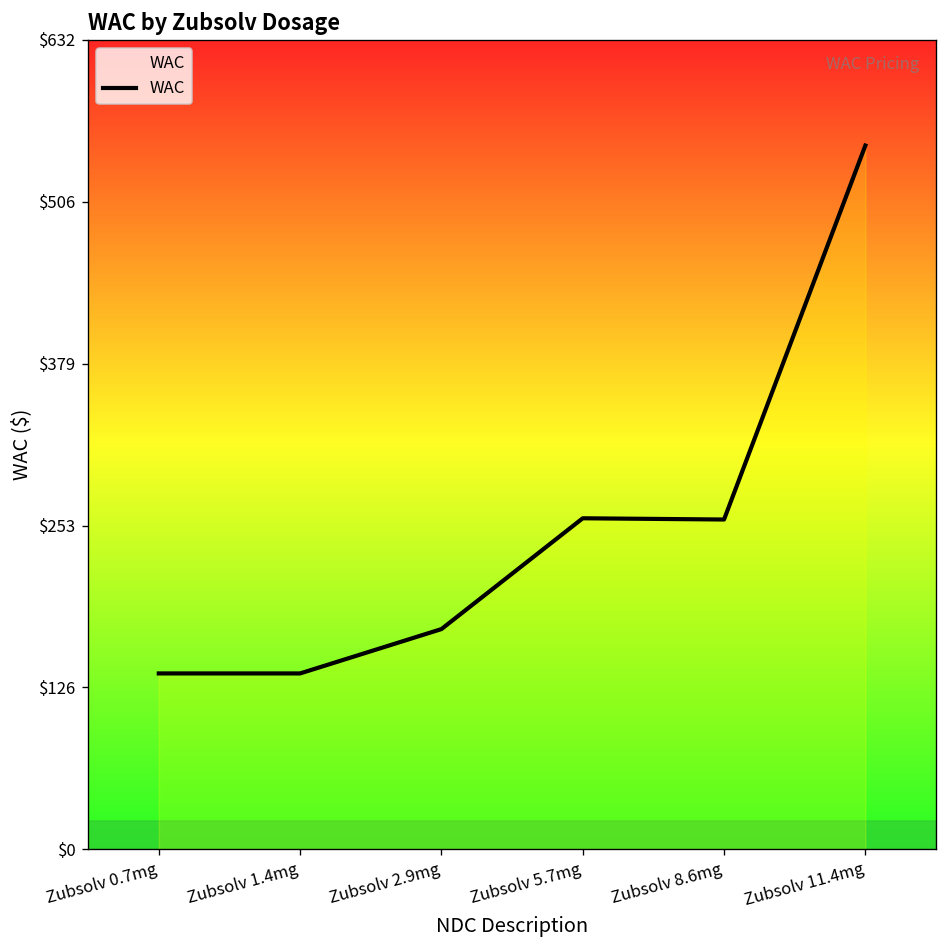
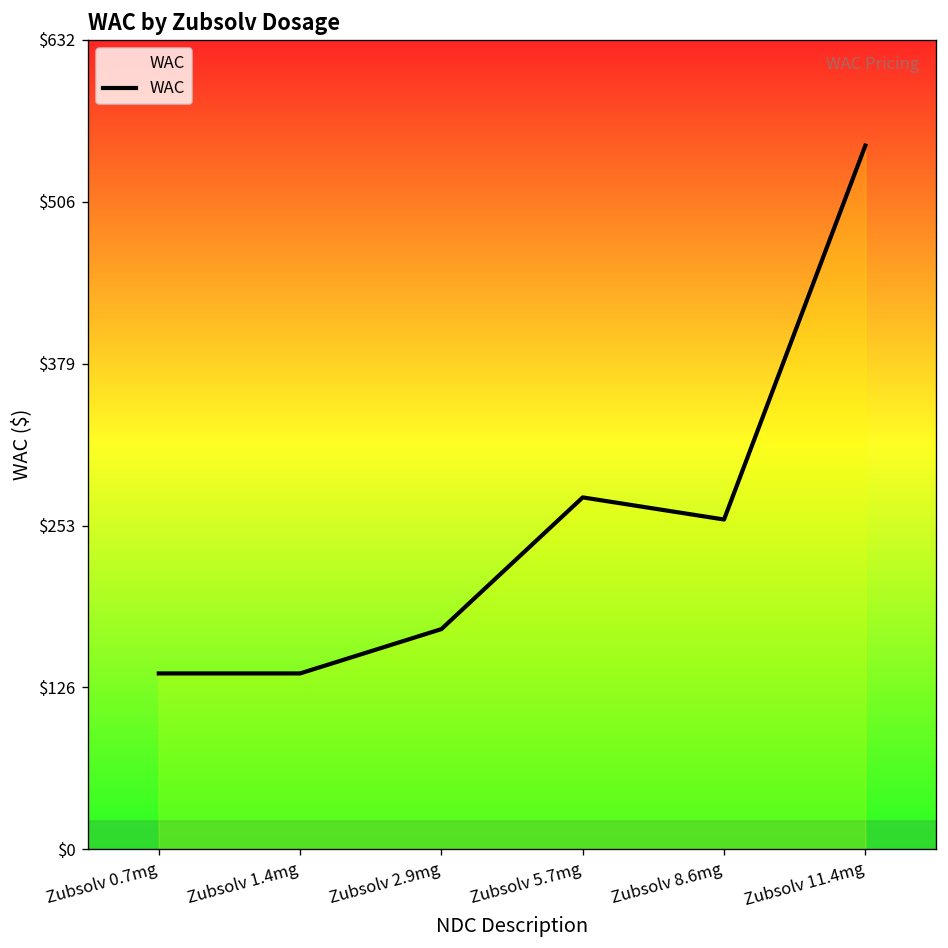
  {
    "Zubsolv 0.7mg": "$137",
    "Zubsolv 1.4mg": "$137",
    "Zubsolv 2.9mg": "$172",
-   "Zubsolv 5.7mg": "$259",
+   "Zubsolv 5.7mg": "$275",
    "Zubsolv 8.6mg": "$258",
    "Zubsolv 11.4mg": "$550"
  }
